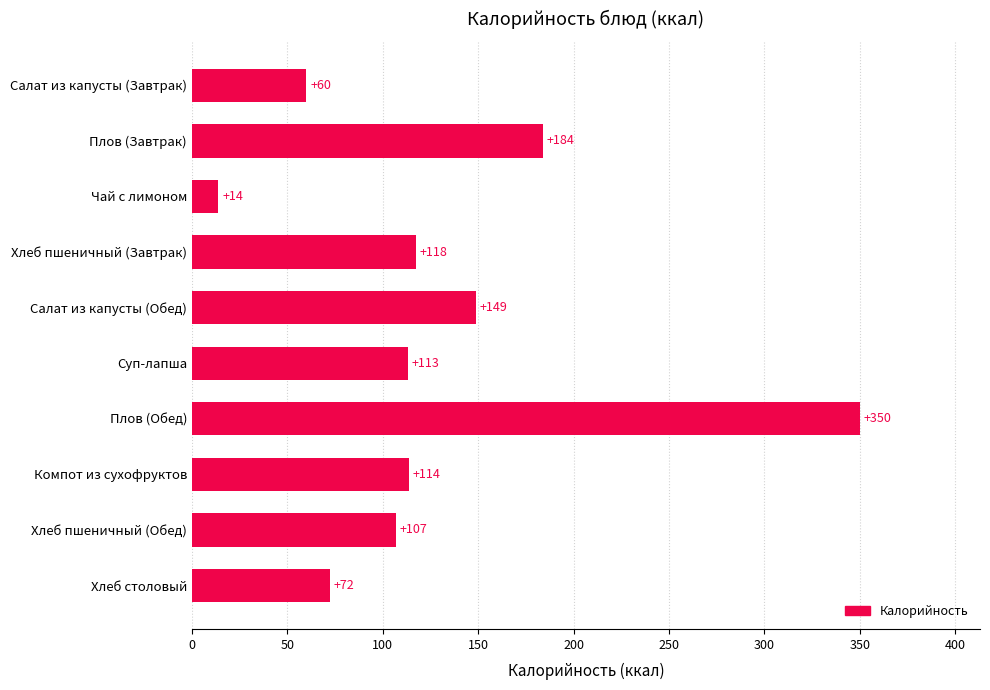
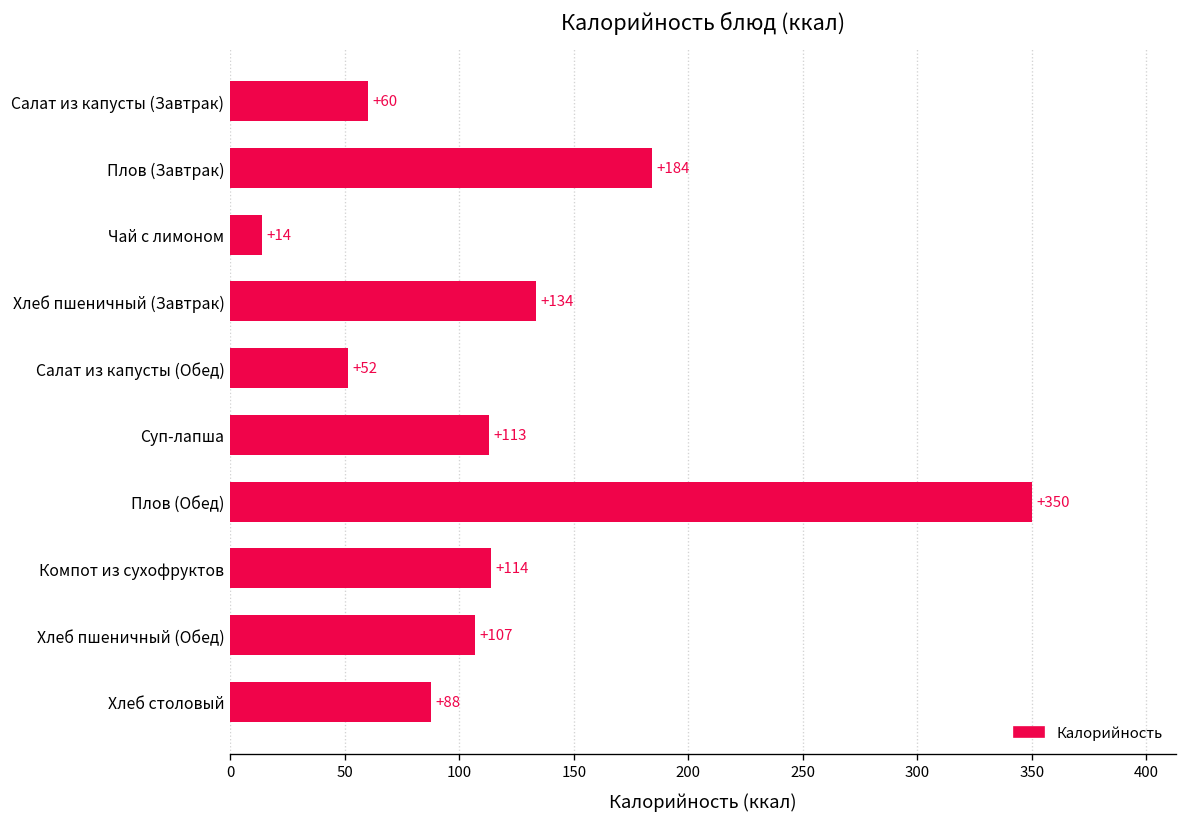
  {
    "Салат из капусты (Завтрак)": "+60",
    "Плов (Завтрак)": "+184",
    "Чай с лимоном": "+14",
-   "Хлеб пшеничный (Завтрак)": "+118",
-   "Салат из капусты (Обед)": "+149",
+   "Хлеб пшеничный (Завтрак)": "+134",
+   "Салат из капусты (Обед)": "+52",
    "Суп-лапша": "+113",
    "Плов (Обед)": "+350",
    "Компот из сухофруктов": "+114",
    "Хлеб пшеничный (Обед)": "+107",
-   "Хлеб столовый": "+72"
+   "Хлеб столовый": "+88"
  }
